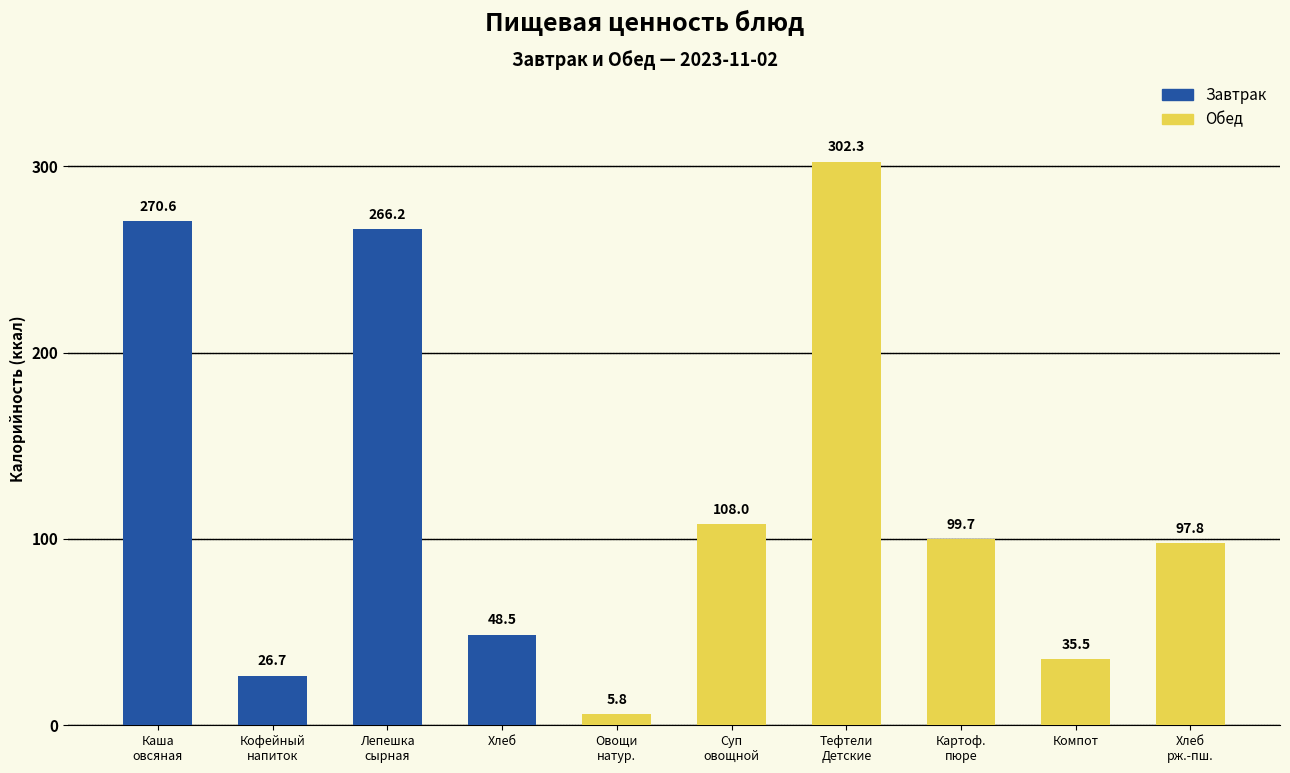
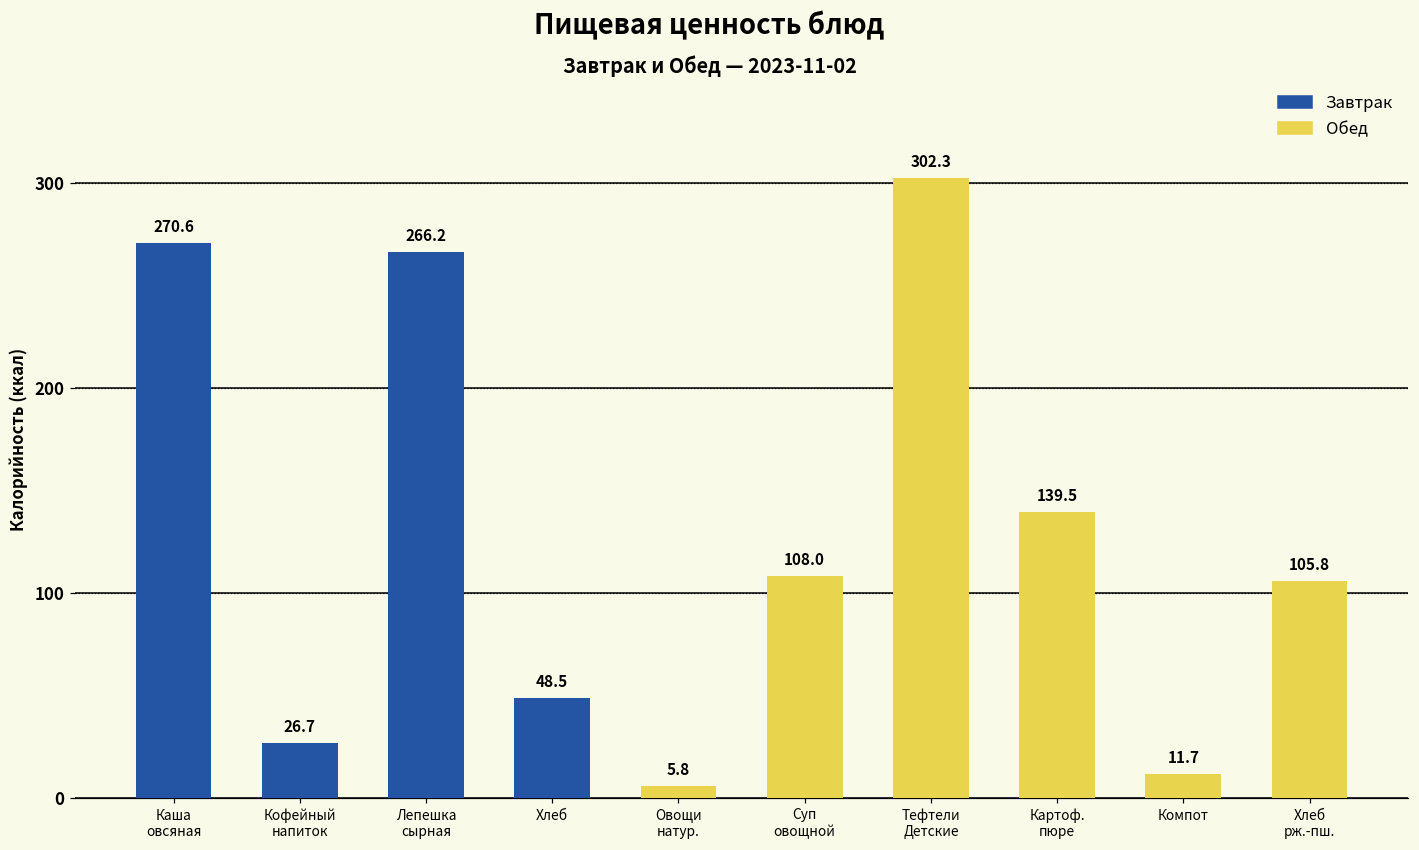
  {
    "Каша овсяная": 270.6,
    "Кофейный напиток": 26.7,
    "Лепешка сырная": 266.2,
    "Хлеб": 48.5,
    "Овощи натур.": 5.8,
    "Суп овощной": 108.0,
    "Тефтели Детские": 302.3,
-   "Картоф. пюре": 99.7,
-   "Компот": 35.5,
-   "Хлеб рж.-пш.": 97.8
+   "Картоф. пюре": 139.5,
+   "Компот": 11.7,
+   "Хлеб рж.-пш.": 105.8
  }
